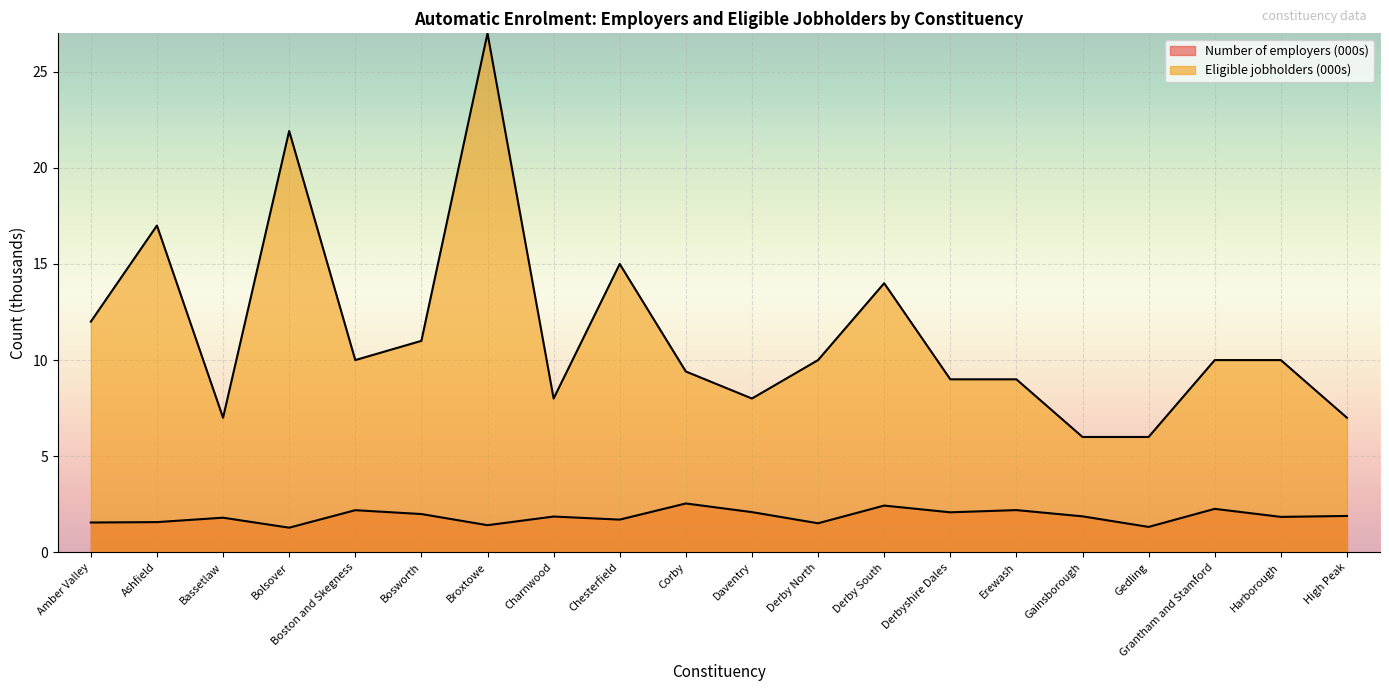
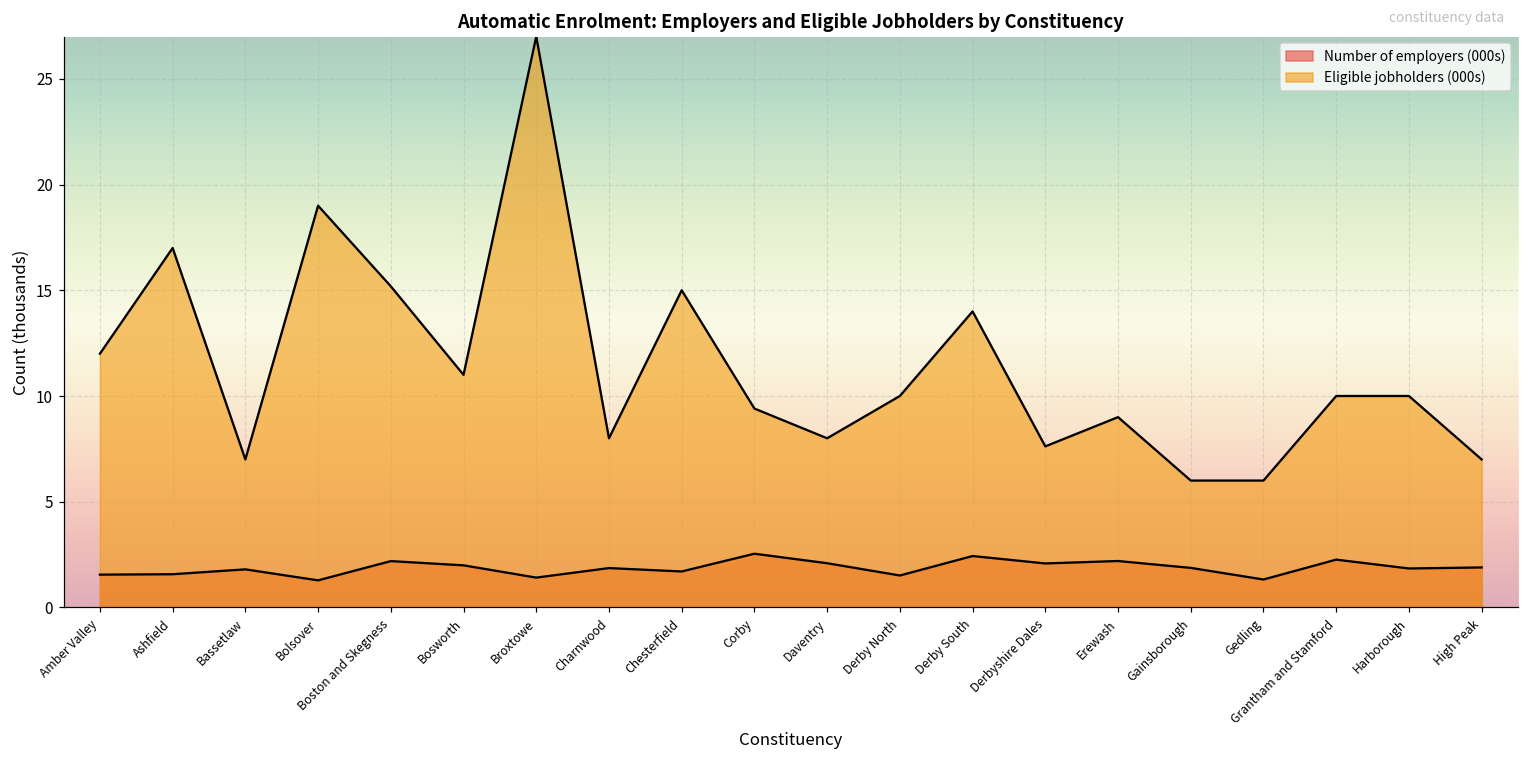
  {
    "Number of employers (000s)": {
      "Amber Valley": 1.6,
      "Ashfield": 1.6,
      "Bassetlaw": 1.8,
      "Bolsover": 1.3,
      "Boston and Skegness": 2.2,
      "Bosworth": 2.0,
      "Broxtowe": 1.4,
      "Charnwood": 1.9,
      "Chesterfield": 1.7,
      "Corby": 2.5,
      "Daventry": 2.1,
      "Derby North": 1.5,
      "Derby South": 2.4,
      "Derbyshire Dales": 2.1,
      "Erewash": 2.2,
      "Gainsborough": 1.9,
      "Gedling": 1.3,
      "Grantham and Stamford": 2.3,
      "Harborough": 1.8,
      "High Peak": 1.9
    },
    "Eligible jobholders (000s)": {
      "Amber Valley": 12.0,
      "Ashfield": 17.0,
      "Bassetlaw": 7.0,
-     "Bolsover": 21.9,
-     "Boston and Skegness": 10.0,
+     "Bolsover": 19.0,
+     "Boston and Skegness": 15.2,
      "Bosworth": 11.0,
      "Broxtowe": 27.0,
      "Charnwood": 8.0,
      "Chesterfield": 15.0,
      "Corby": 9.4,
      "Daventry": 8.0,
      "Derby North": 10.0,
      "Derby South": 14.0,
-     "Derbyshire Dales": 9.0,
+     "Derbyshire Dales": 7.6,
      "Erewash": 9.0,
      "Gainsborough": 6.0,
      "Gedling": 6.0,
      "Grantham and Stamford": 10.0,
      "Harborough": 10.0,
      "High Peak": 7.0
    }
  }
